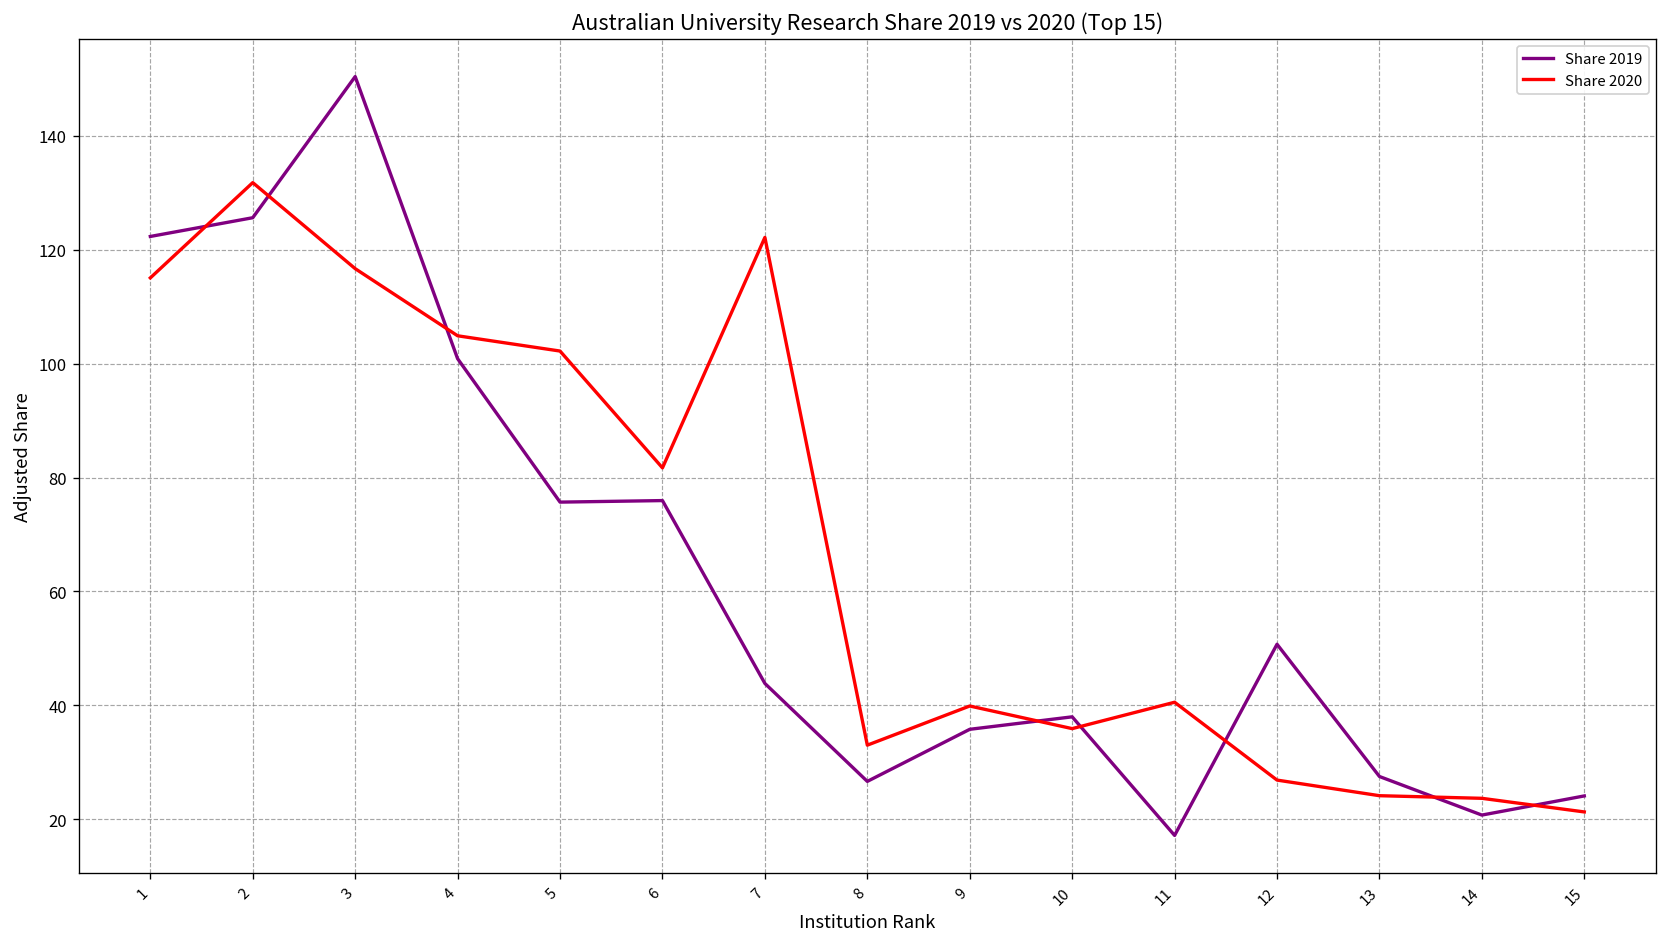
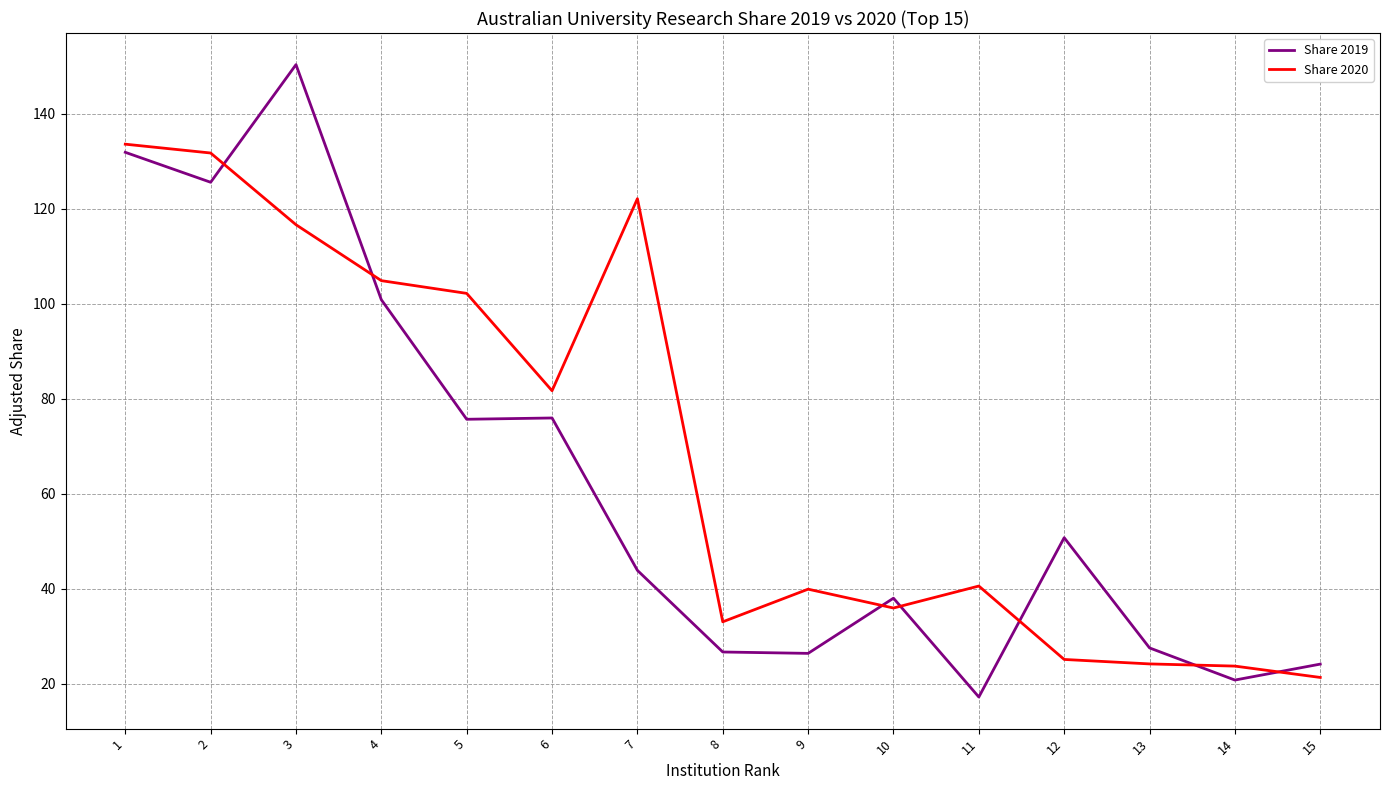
  {
    "Share 2019": {
-     "1": 122,
+     "1": 132,
      "2": 126,
      "3": 150,
      "4": 101,
      "5": 76,
      "6": 76,
      "7": 44,
      "8": 27,
-     "9": 36,
+     "9": 26,
      "10": 38,
      "11": 17,
      "12": 51,
      "13": 28,
      "14": 21,
      "15": 24
    },
    "Share 2020": {
-     "1": 115,
+     "1": 134,
      "2": 132,
      "3": 117,
      "4": 105,
      "5": 102,
      "6": 82,
      "7": 122,
      "8": 33,
      "9": 40,
      "10": 36,
      "11": 41,
-     "12": 27,
+     "12": 25,
      "13": 24,
      "14": 24,
      "15": 21
    }
  }
